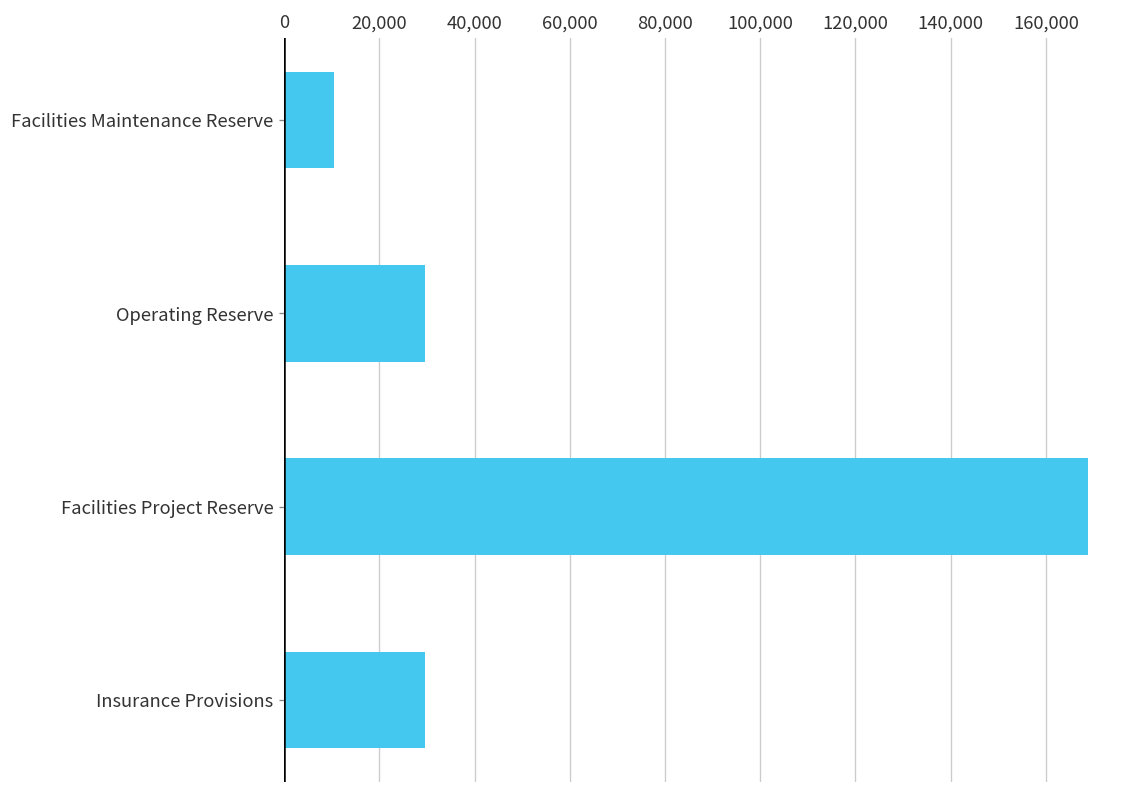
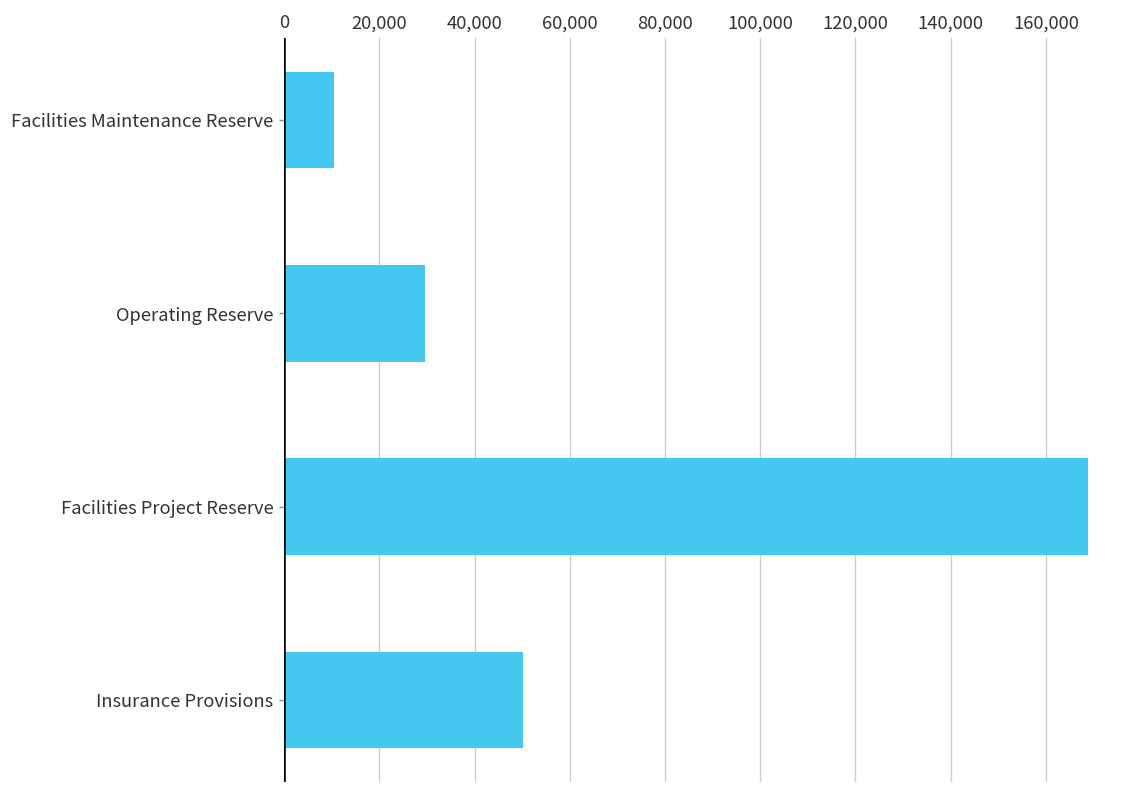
  {
    "Facilities Maintenance Reserve": "10,000",
    "Operating Reserve": "30,000",
    "Facilities Project Reserve": "169,000",
-   "Insurance Provisions": "30,000"
+   "Insurance Provisions": "50,000"
  }
